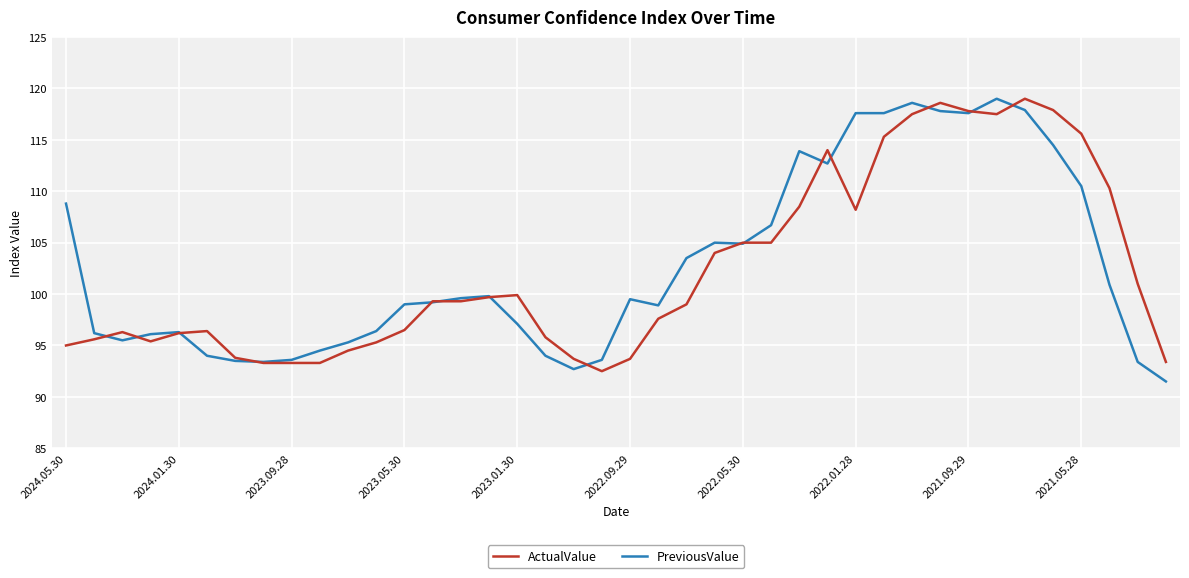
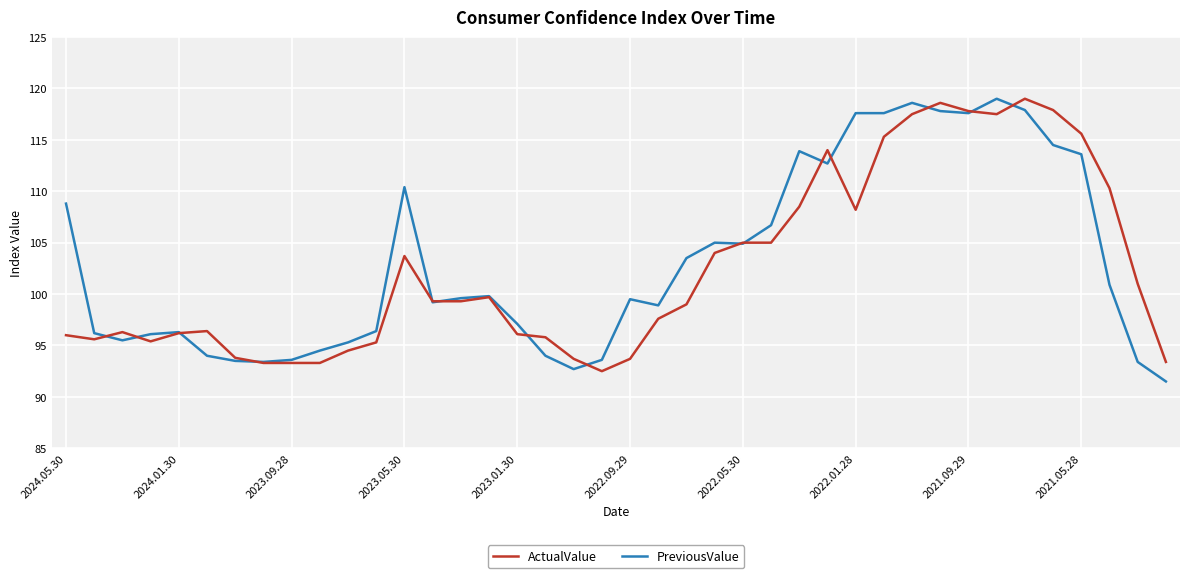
  {
    "ActualValue": {
-     "2024.05.30": 95,
+     "2024.05.30": 96,
      "2023.09.28": 93.3,
-     "2023.05.30": 96.5,
-     "2023.01.30": 99.9,
+     "2023.05.30": 103.7,
+     "2023.01.30": 96.1,
      "2022.09.29": 93.7,
      "2022.01.28": 108.2,
      "2021.05.28": 115.6
    },
    "PreviousValue": {
      "2024.05.30": 108.8,
      "2023.09.28": 93.6,
-     "2023.05.30": 99.0,
+     "2023.05.30": 110.4,
      "2023.01.30": 97.1,
      "2022.09.29": 99.5,
      "2022.01.28": 117.6,
-     "2021.05.28": 110.5
+     "2021.05.28": 113.6
    }
  }
